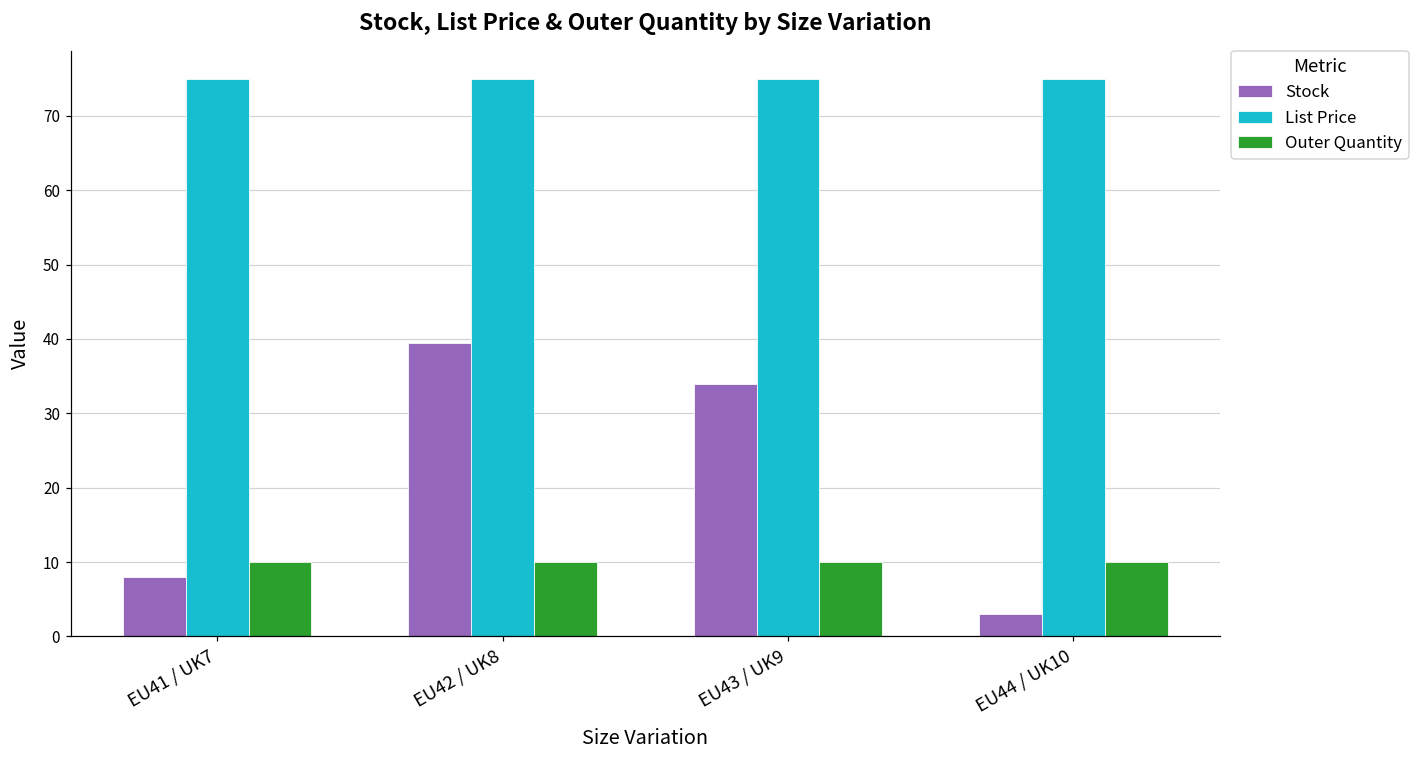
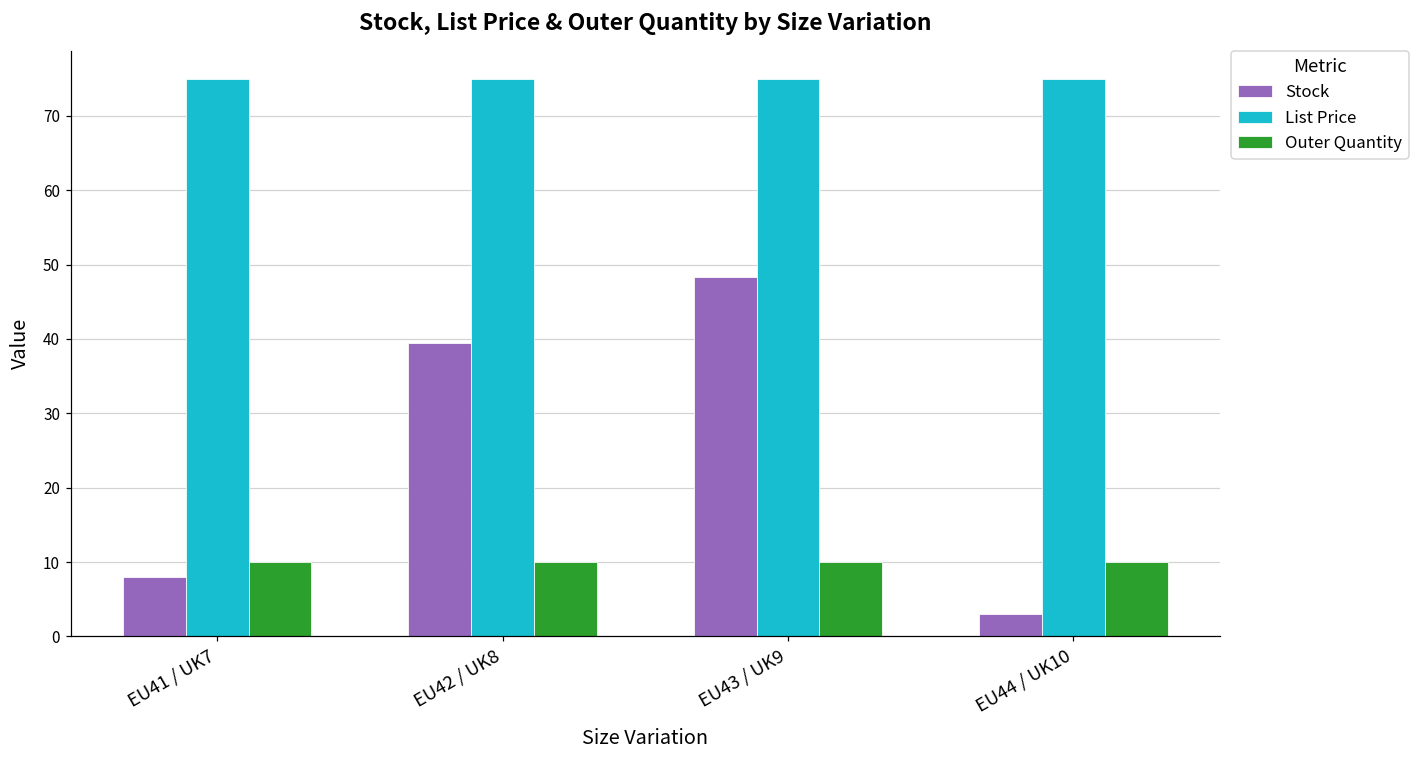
  {
    "Stock": {
      "EU41 / UK7": 8,
      "EU42 / UK8": 40,
-     "EU43 / UK9": 34,
+     "EU43 / UK9": 48,
      "EU44 / UK10": 3
    },
    "List Price": {
      "EU41 / UK7": 75,
      "EU42 / UK8": 75,
      "EU43 / UK9": 75,
      "EU44 / UK10": 75
    },
    "Outer Quantity": {
      "EU41 / UK7": 10,
      "EU42 / UK8": 10,
      "EU43 / UK9": 10,
      "EU44 / UK10": 10
    }
  }
